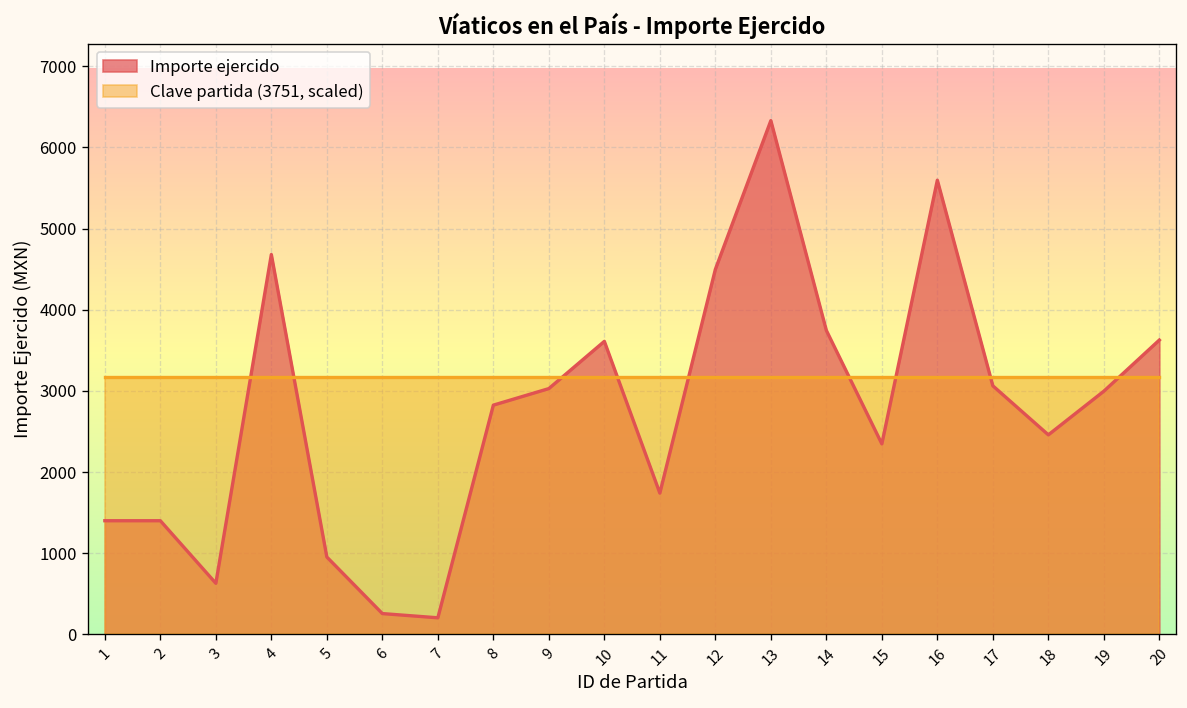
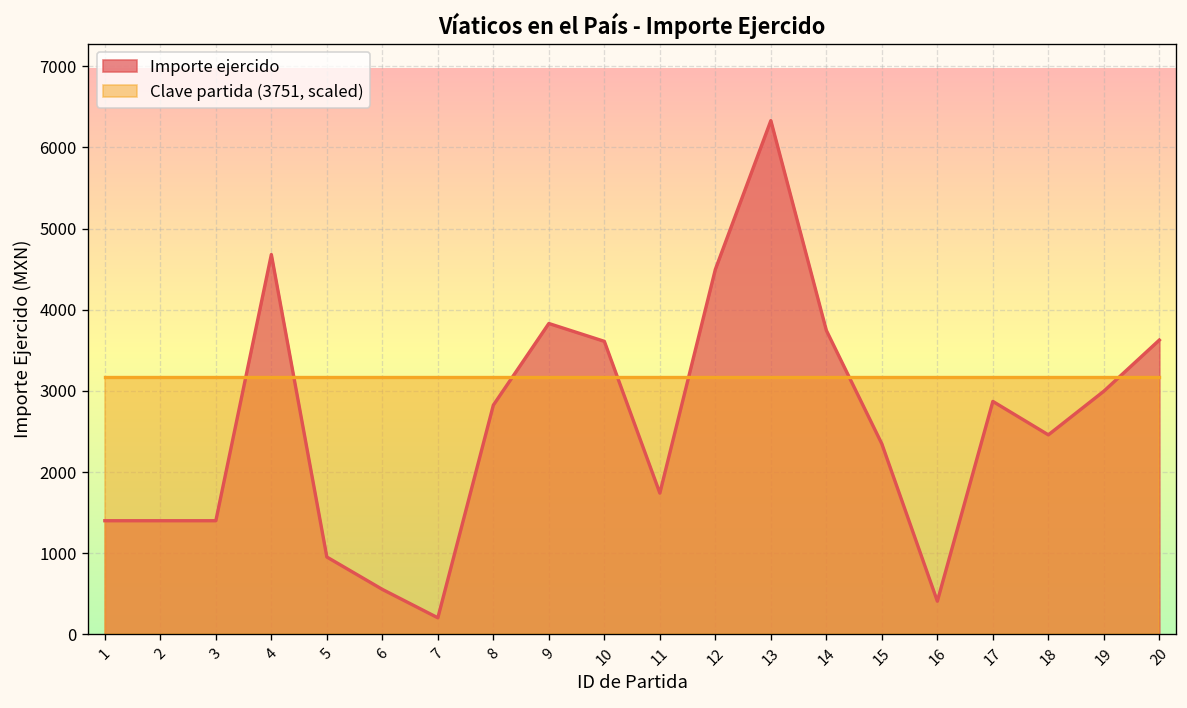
  {
    "Importe ejercido": {
      "1": 1400,
      "2": 1400,
-     "3": 600,
+     "3": 1400,
      "4": 4700,
      "5": 1000,
-     "6": 300,
+     "6": 600,
      "7": 200,
      "8": 2800,
-     "9": 3000,
+     "9": 3800,
      "10": 3600,
      "11": 1700,
      "12": 4500,
      "13": 6300,
      "14": 3700,
      "15": 2300,
-     "16": 5600,
-     "17": 3100,
+     "16": 400,
+     "17": 2900,
      "18": 2500,
      "19": 3000,
      "20": 3600
    },
    "Clave partida (3751, scaled)": {
      "1": 3200,
      "2": 3200,
      "3": 3200,
      "4": 3200,
      "5": 3200,
      "6": 3200,
      "7": 3200,
      "8": 3200,
      "9": 3200,
      "10": 3200,
      "11": 3200,
      "12": 3200,
      "13": 3200,
      "14": 3200,
      "15": 3200,
      "16": 3200,
      "17": 3200,
      "18": 3200,
      "19": 3200,
      "20": 3200
    }
  }
